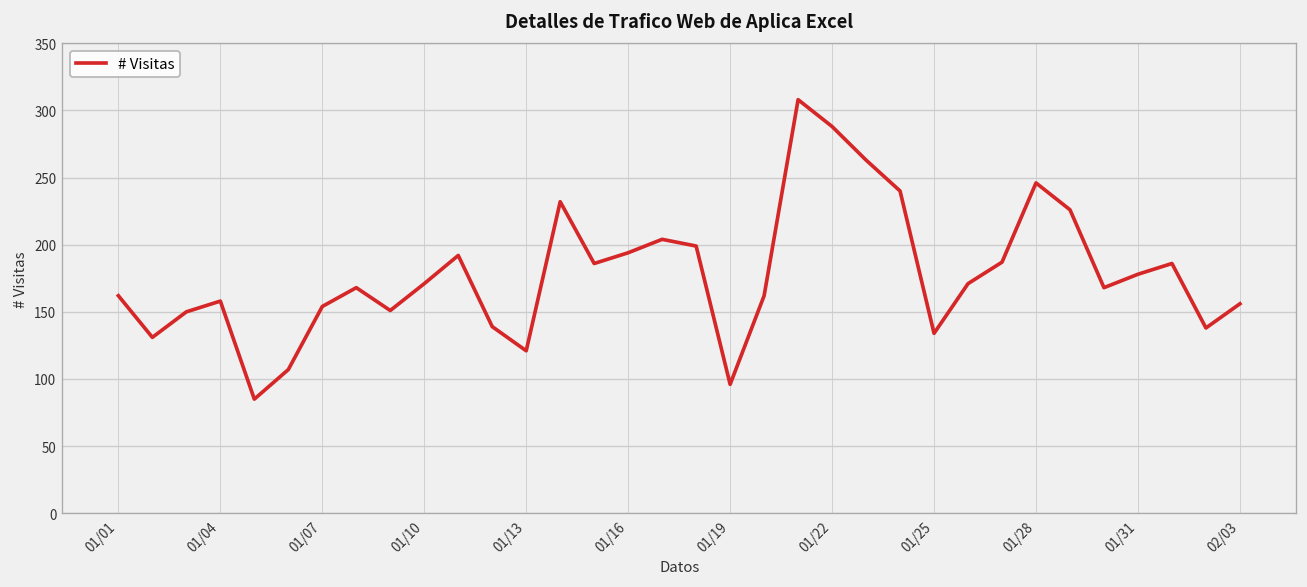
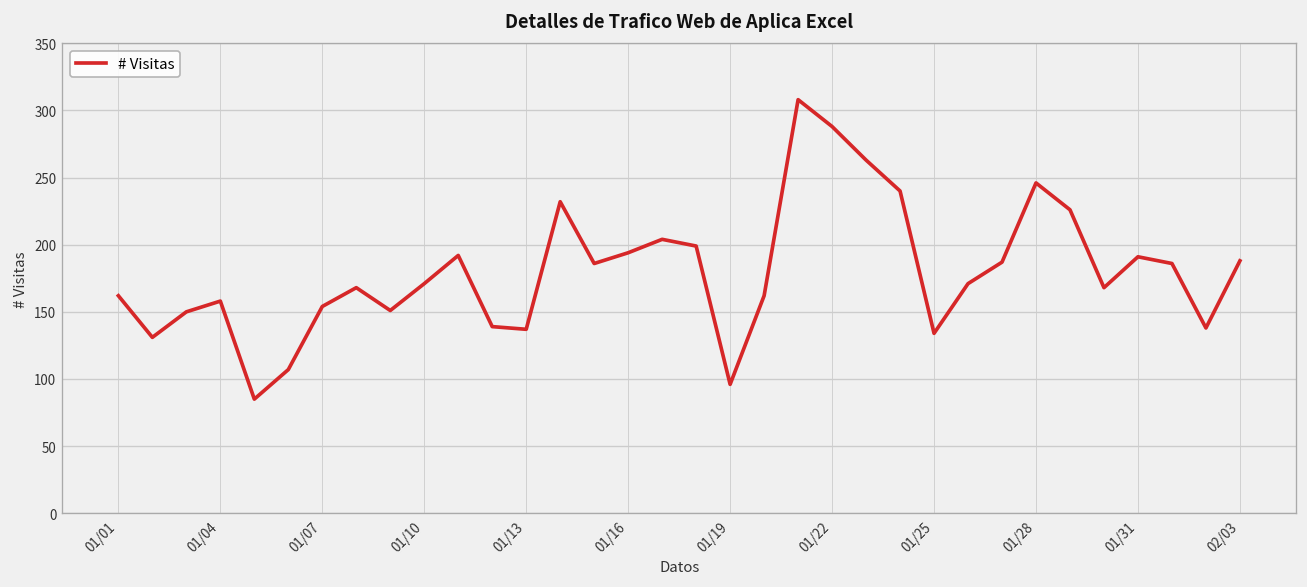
  {
    "01/01": 162,
    "01/04": 158,
    "01/07": 154,
    "01/10": 171,
-   "01/13": 121,
+   "01/13": 137,
    "01/16": 194,
    "01/19": 96,
    "01/22": 288,
    "01/25": 134,
    "01/28": 246,
-   "01/31": 178,
-   "02/03": 156
+   "01/31": 191,
+   "02/03": 188
  }
